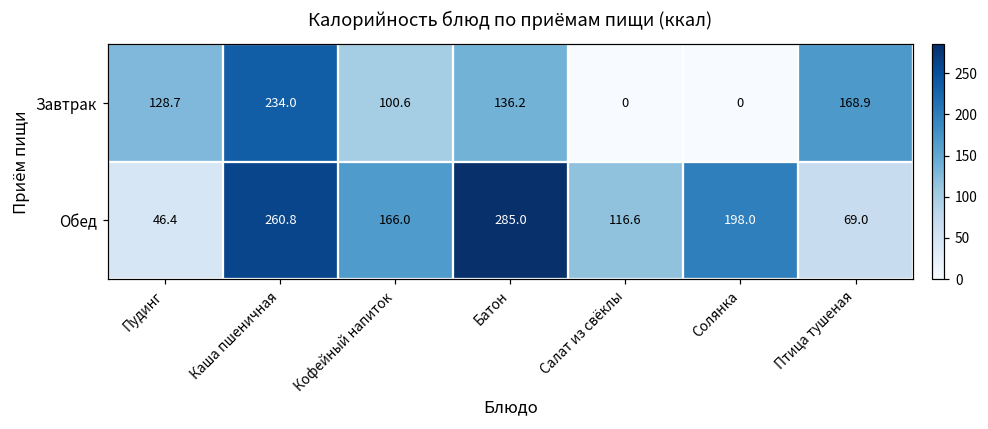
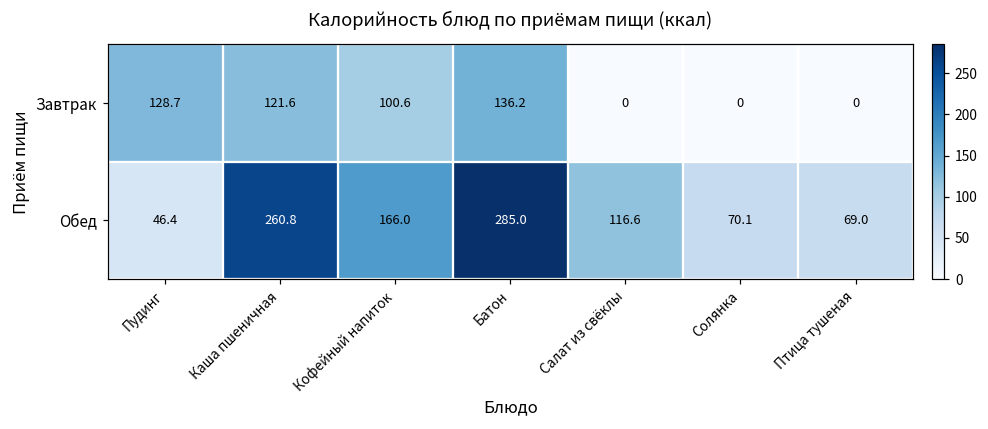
  {
    "Завтрак": {
      "Пудинг": 128.7,
-     "Каша пшеничная": 234.0,
+     "Каша пшеничная": 121.6,
      "Кофейный напиток": 100.6,
      "Батон": 136.2,
      "Салат из свёклы": 0,
      "Солянка": 0,
-     "Птица тушеная": 168.9
+     "Птица тушеная": 0
    },
    "Обед": {
      "Пудинг": 46.4,
      "Каша пшеничная": 260.8,
      "Кофейный напиток": 166.0,
      "Батон": 285.0,
      "Салат из свёклы": 116.6,
-     "Солянка": 198.0,
+     "Солянка": 70.1,
      "Птица тушеная": 69.0
    }
  }
